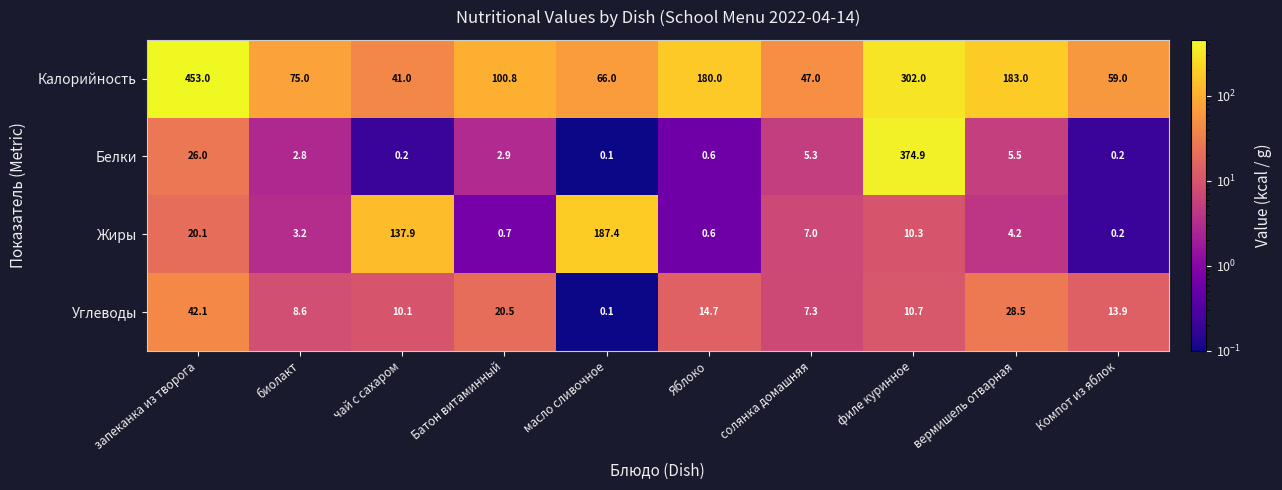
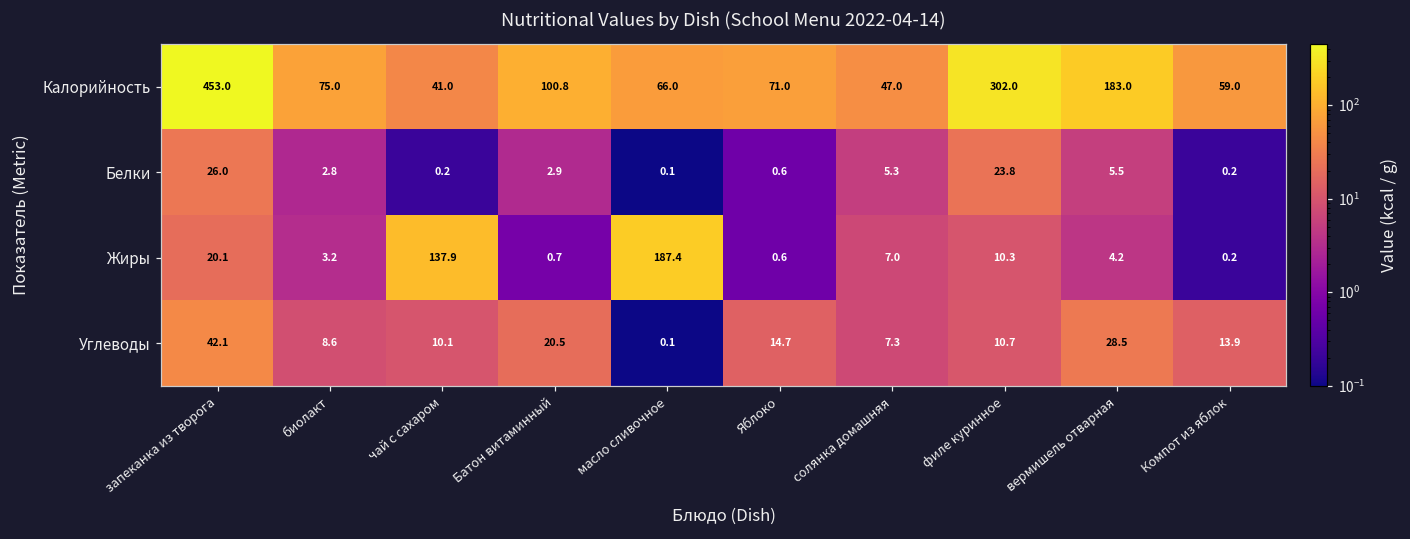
  {
    "Калорийность": {
      "запеканка из творога": 453.0,
      "биолакт": 75.0,
      "чай с сахаром": 41.0,
      "Батон витаминный": 100.8,
      "масло сливочное": 66.0,
-     "Яблоко": 180.0,
+     "Яблоко": 71.0,
      "солянка домашняя": 47.0,
      "филе куринное": 302.0,
      "вермишель отварная": 183.0,
      "Компот из яблок": 59.0
    },
    "Белки": {
      "запеканка из творога": 26.0,
      "биолакт": 2.8,
      "чай с сахаром": 0.2,
      "Батон витаминный": 2.9,
      "масло сливочное": 0.1,
      "Яблоко": 0.6,
      "солянка домашняя": 5.3,
-     "филе куринное": 374.9,
+     "филе куринное": 23.8,
      "вермишель отварная": 5.5,
      "Компот из яблок": 0.2
    },
    "Жиры": {
      "запеканка из творога": 20.1,
      "биолакт": 3.2,
      "чай с сахаром": 137.9,
      "Батон витаминный": 0.7,
      "масло сливочное": 187.4,
      "Яблоко": 0.6,
      "солянка домашняя": 7.0,
      "филе куринное": 10.3,
      "вермишель отварная": 4.2,
      "Компот из яблок": 0.2
    },
    "Углеводы": {
      "запеканка из творога": 42.1,
      "биолакт": 8.6,
      "чай с сахаром": 10.1,
      "Батон витаминный": 20.5,
      "масло сливочное": 0.1,
      "Яблоко": 14.7,
      "солянка домашняя": 7.3,
      "филе куринное": 10.7,
      "вермишель отварная": 28.5,
      "Компот из яблок": 13.9
    }
  }
